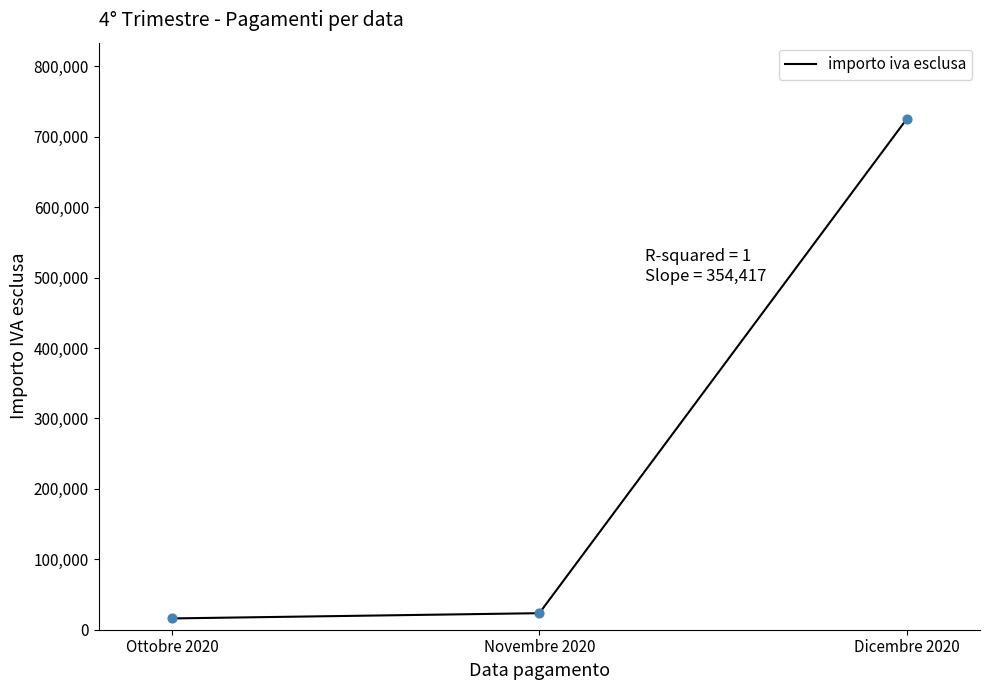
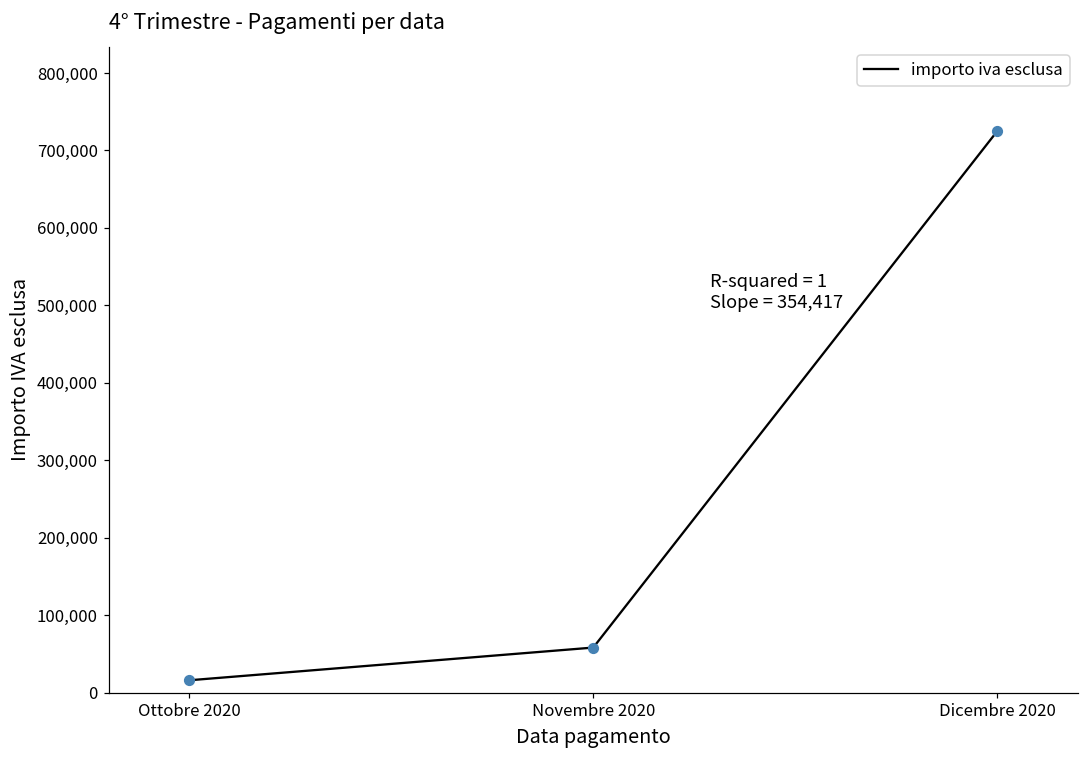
  {
    "Ottobre 2020": "20,000",
-   "Novembre 2020": "20,000",
+   "Novembre 2020": "60,000",
    "Dicembre 2020": "720,000"
  }
